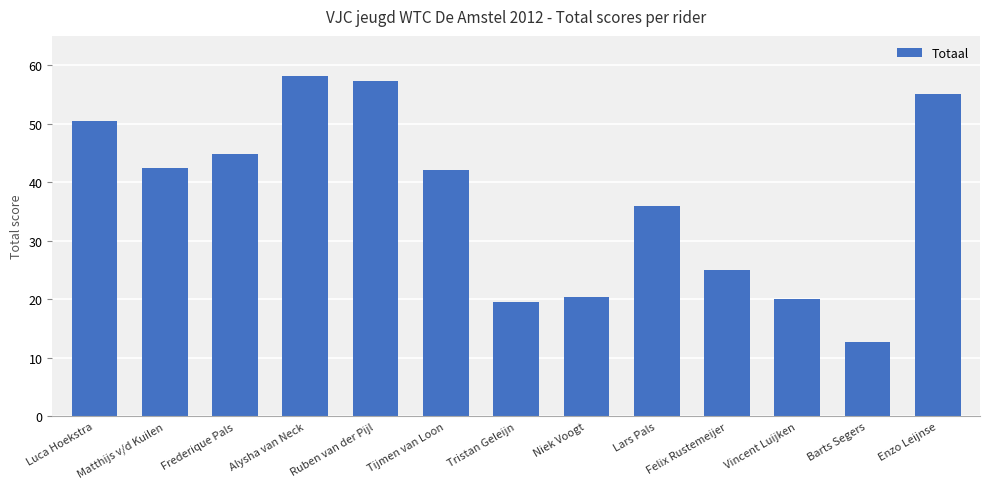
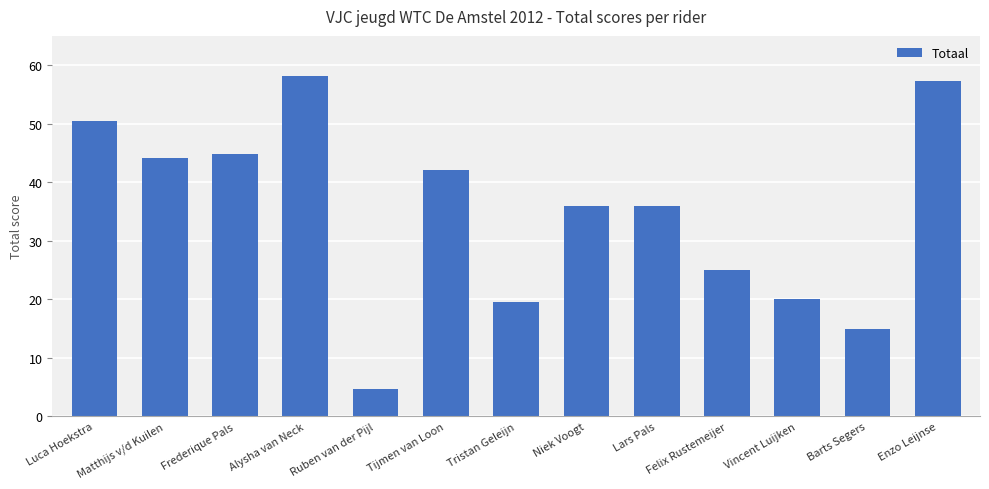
  {
    "Luca Hoekstra": 51,
-   "Matthijs v/d Kuilen": 43,
+   "Matthijs v/d Kuilen": 44,
    "Frederique Pals": 45,
    "Alysha van Neck": 58,
-   "Ruben van der Pijl": 57,
+   "Ruben van der Pijl": 5,
    "Tijmen van Loon": 42,
    "Tristan Geleijn": 20,
-   "Niek Voogt": 20,
+   "Niek Voogt": 36,
    "Lars Pals": 36,
    "Felix Rustemeijer": 25,
    "Vincent Luijken": 20,
-   "Barts Segers": 13,
-   "Enzo Leijnse": 55
+   "Barts Segers": 15,
+   "Enzo Leijnse": 57
  }
